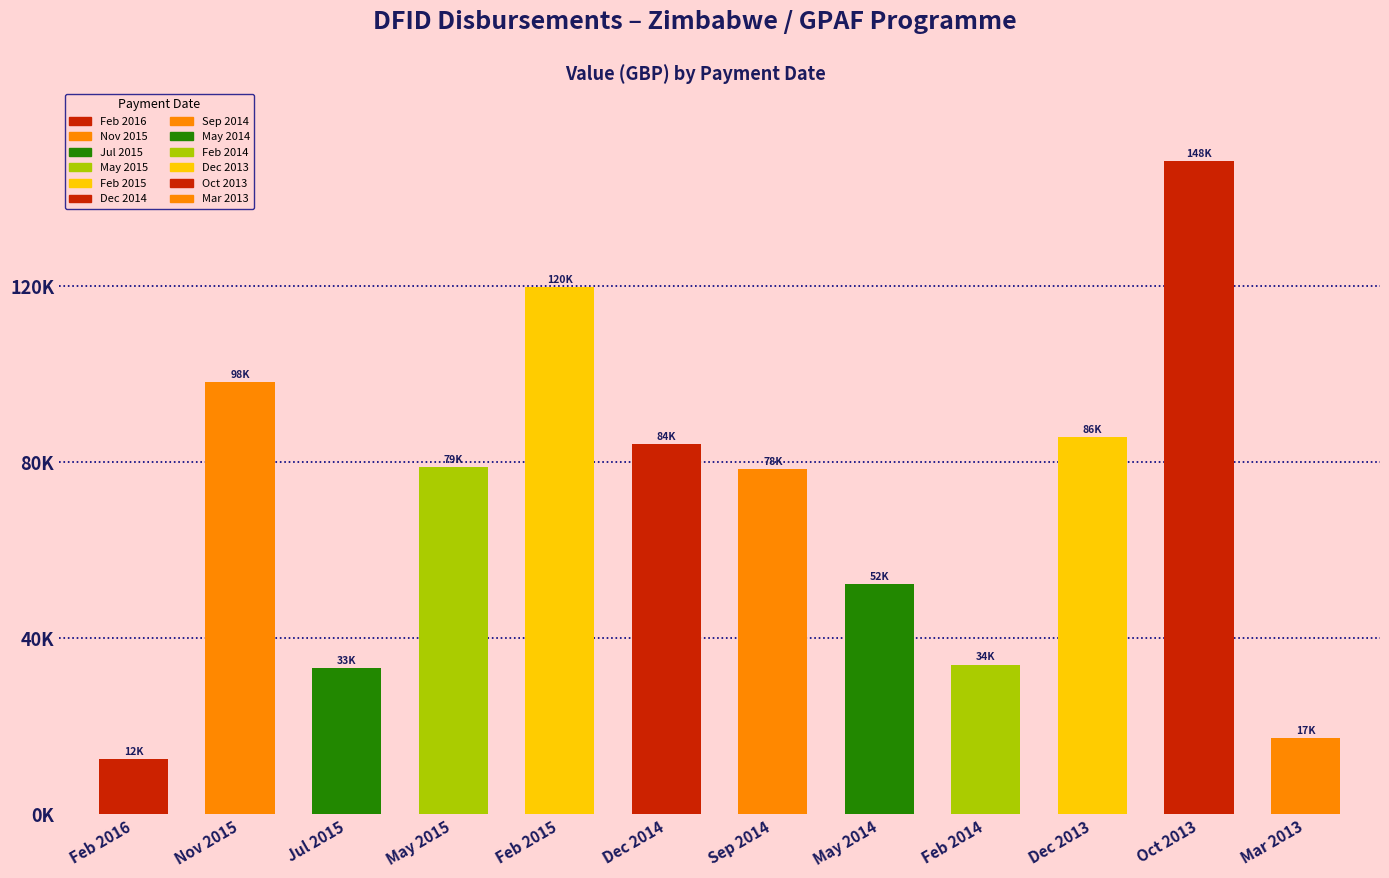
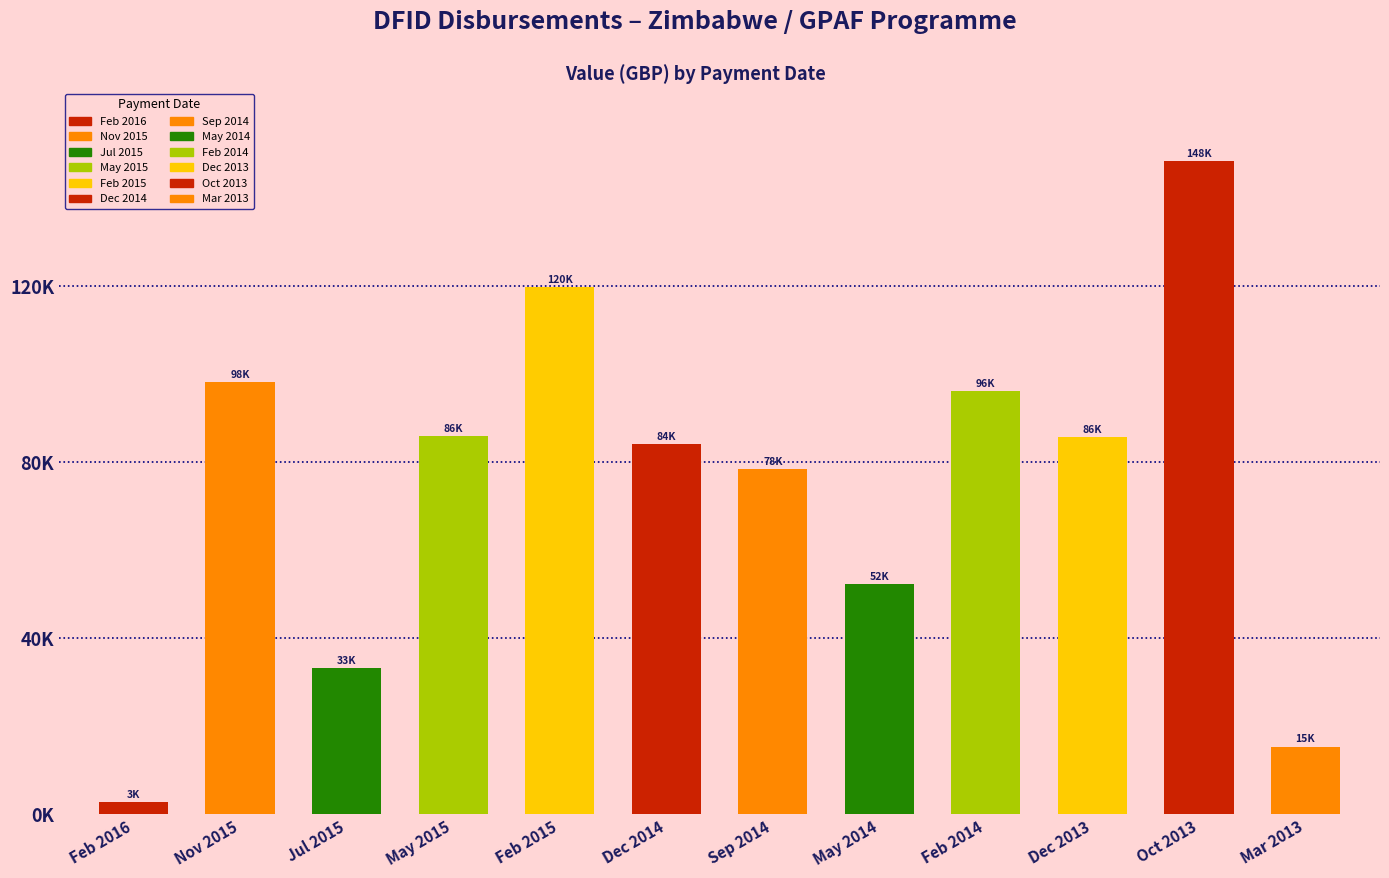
  {
-   "Feb 2016": "12K",
+   "Feb 2016": "3K",
    "Nov 2015": "98K",
    "Jul 2015": "33K",
-   "May 2015": "79K",
+   "May 2015": "86K",
    "Feb 2015": "120K",
    "Dec 2014": "84K",
    "Sep 2014": "78K",
    "May 2014": "52K",
-   "Feb 2014": "34K",
+   "Feb 2014": "96K",
    "Dec 2013": "86K",
    "Oct 2013": "148K",
-   "Mar 2013": "17K"
+   "Mar 2013": "15K"
  }
